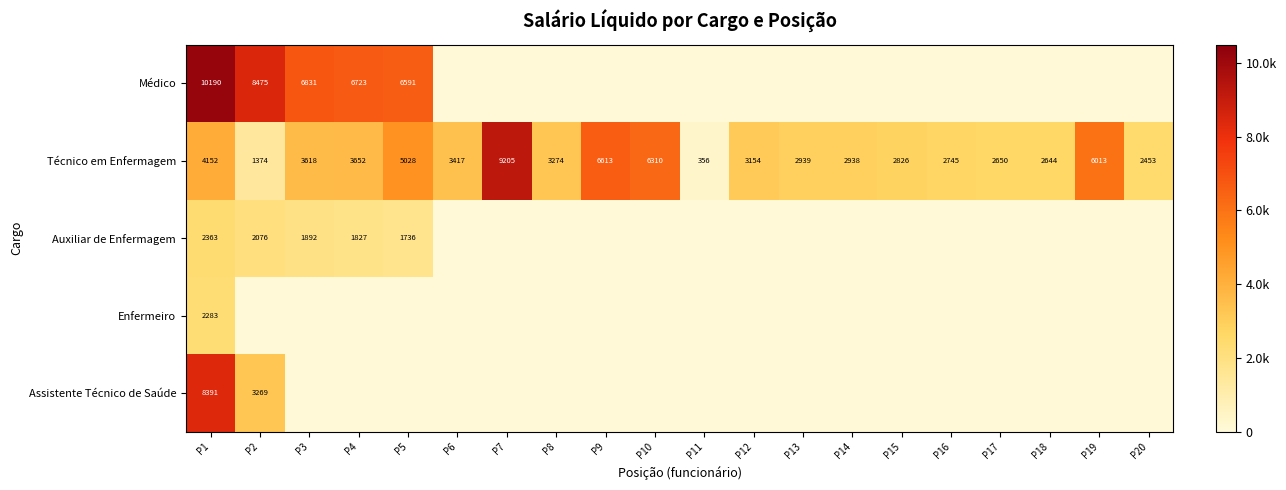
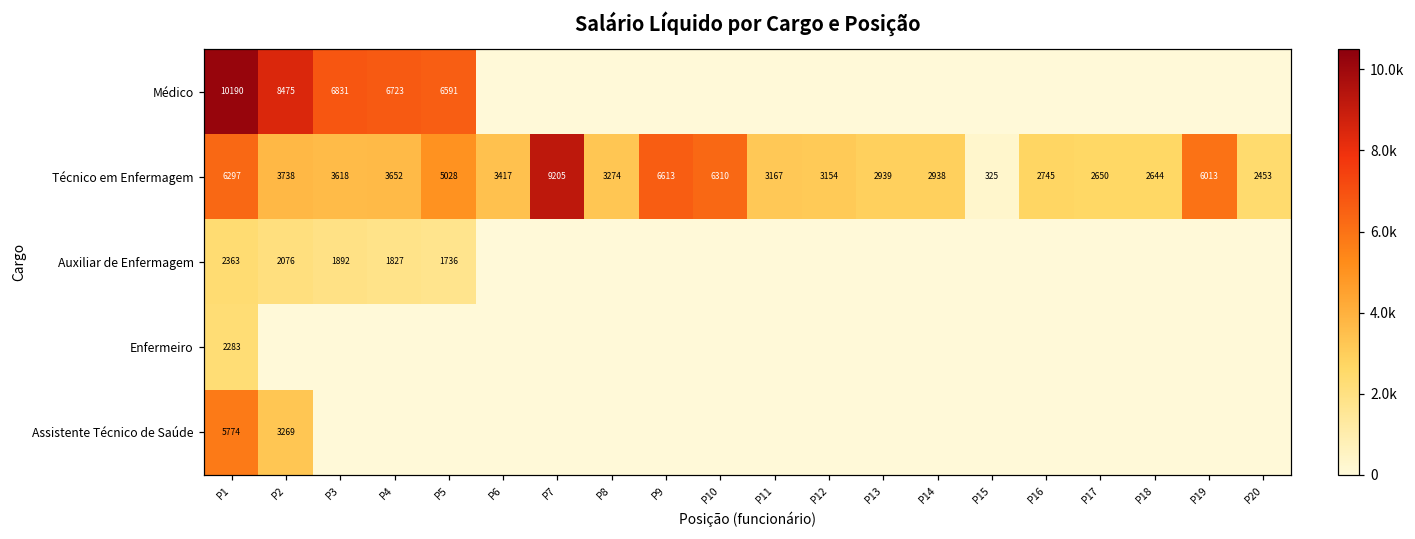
  {
    "Médico": {
      "P1": 10190,
      "P2": 8475,
      "P3": 6831,
      "P4": 6723,
      "P5": 6591
    },
    "Técnico em Enfermagem": {
-     "P1": 4152,
-     "P2": 1374,
+     "P1": 6297,
+     "P2": 3738,
      "P3": 3618,
      "P4": 3652,
      "P5": 5028,
      "P6": 3417,
      "P7": 9205,
      "P8": 3274,
      "P9": 6613,
      "P10": 6310,
-     "P11": 356,
+     "P11": 3167,
      "P12": 3154,
      "P13": 2939,
      "P14": 2938,
-     "P15": 2826,
+     "P15": 325,
      "P16": 2745,
      "P17": 2650,
      "P18": 2644,
      "P19": 6013,
      "P20": 2453
    },
    "Auxiliar de Enfermagem": {
      "P1": 2363,
      "P2": 2076,
      "P3": 1892,
      "P4": 1827,
      "P5": 1736
    },
    "Enfermeiro": {
      "P1": 2283
    },
    "Assistente Técnico de Saúde": {
-     "P1": 8391,
+     "P1": 5774,
      "P2": 3269
    }
  }
